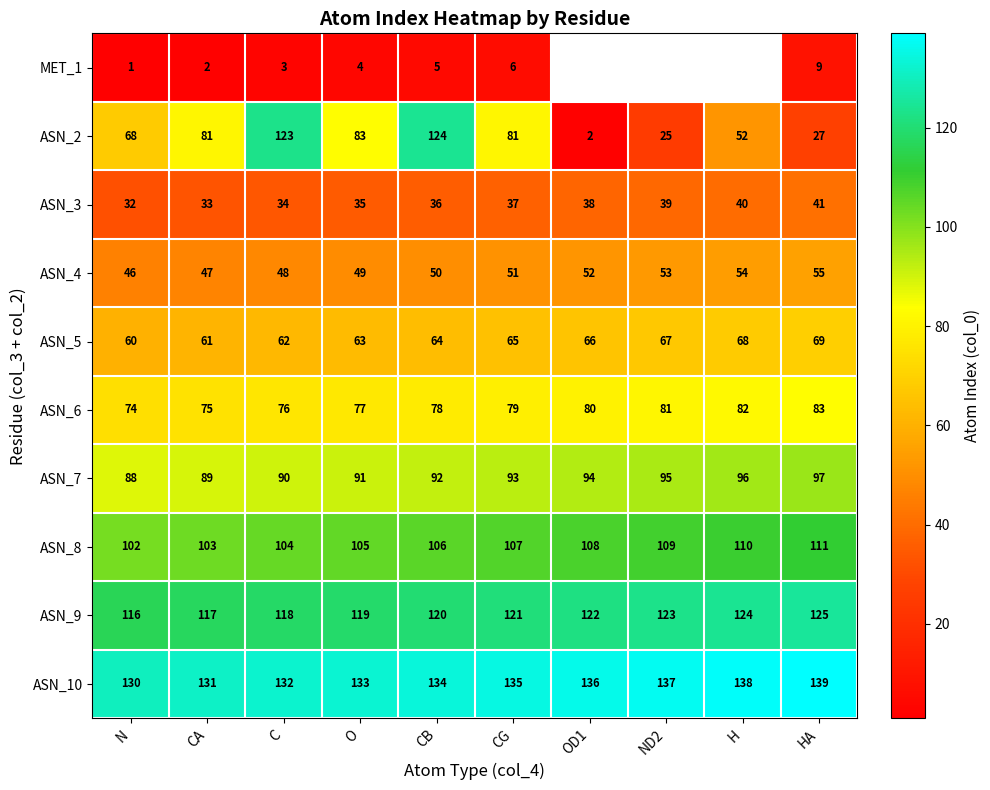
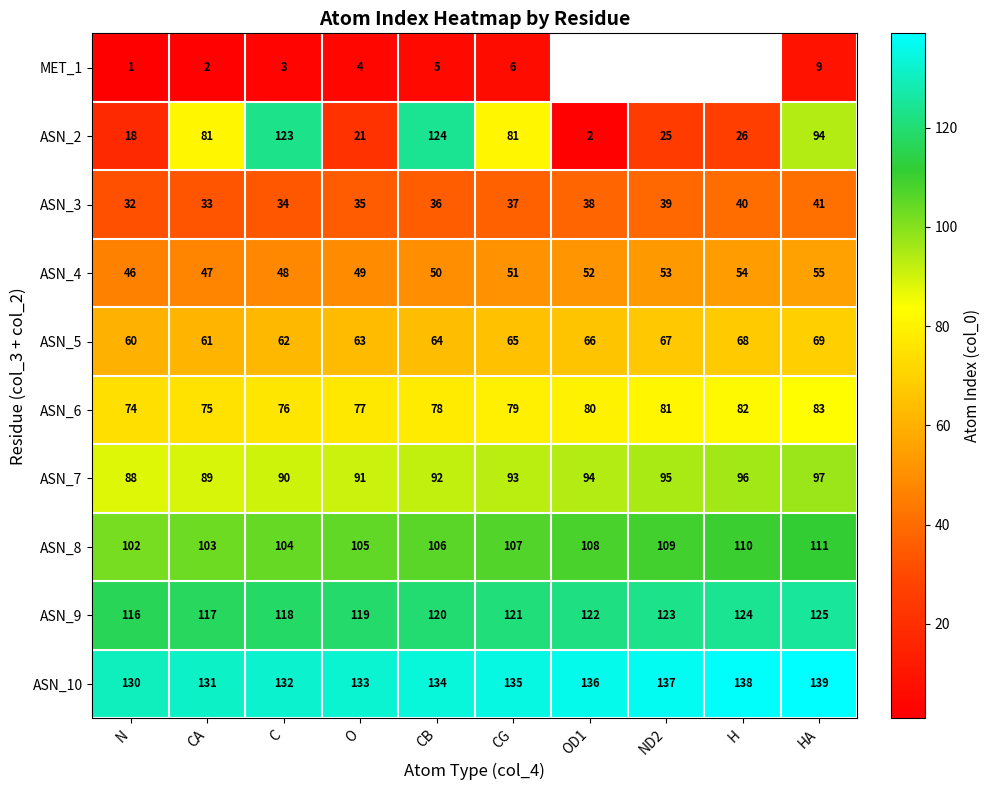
  {
    "MET_1": {
      "N": 1,
      "CA": 2,
      "C": 3,
      "O": 4,
      "CB": 5,
      "CG": 6,
      "HA": 9
    },
    "ASN_2": {
-     "N": 68,
+     "N": 18,
      "CA": 81,
      "C": 123,
-     "O": 83,
+     "O": 21,
      "CB": 124,
      "CG": 81,
      "OD1": 2,
      "ND2": 25,
-     "H": 52,
-     "HA": 27
+     "H": 26,
+     "HA": 94
    },
    "ASN_3": {
      "N": 32,
      "CA": 33,
      "C": 34,
      "O": 35,
      "CB": 36,
      "CG": 37,
      "OD1": 38,
      "ND2": 39,
      "H": 40,
      "HA": 41
    },
    "ASN_4": {
      "N": 46,
      "CA": 47,
      "C": 48,
      "O": 49,
      "CB": 50,
      "CG": 51,
      "OD1": 52,
      "ND2": 53,
      "H": 54,
      "HA": 55
    },
    "ASN_5": {
      "N": 60,
      "CA": 61,
      "C": 62,
      "O": 63,
      "CB": 64,
      "CG": 65,
      "OD1": 66,
      "ND2": 67,
      "H": 68,
      "HA": 69
    },
    "ASN_6": {
      "N": 74,
      "CA": 75,
      "C": 76,
      "O": 77,
      "CB": 78,
      "CG": 79,
      "OD1": 80,
      "ND2": 81,
      "H": 82,
      "HA": 83
    },
    "ASN_7": {
      "N": 88,
      "CA": 89,
      "C": 90,
      "O": 91,
      "CB": 92,
      "CG": 93,
      "OD1": 94,
      "ND2": 95,
      "H": 96,
      "HA": 97
    },
    "ASN_8": {
      "N": 102,
      "CA": 103,
      "C": 104,
      "O": 105,
      "CB": 106,
      "CG": 107,
      "OD1": 108,
      "ND2": 109,
      "H": 110,
      "HA": 111
    },
    "ASN_9": {
      "N": 116,
      "CA": 117,
      "C": 118,
      "O": 119,
      "CB": 120,
      "CG": 121,
      "OD1": 122,
      "ND2": 123,
      "H": 124,
      "HA": 125
    },
    "ASN_10": {
      "N": 130,
      "CA": 131,
      "C": 132,
      "O": 133,
      "CB": 134,
      "CG": 135,
      "OD1": 136,
      "ND2": 137,
      "H": 138,
      "HA": 139
    }
  }
